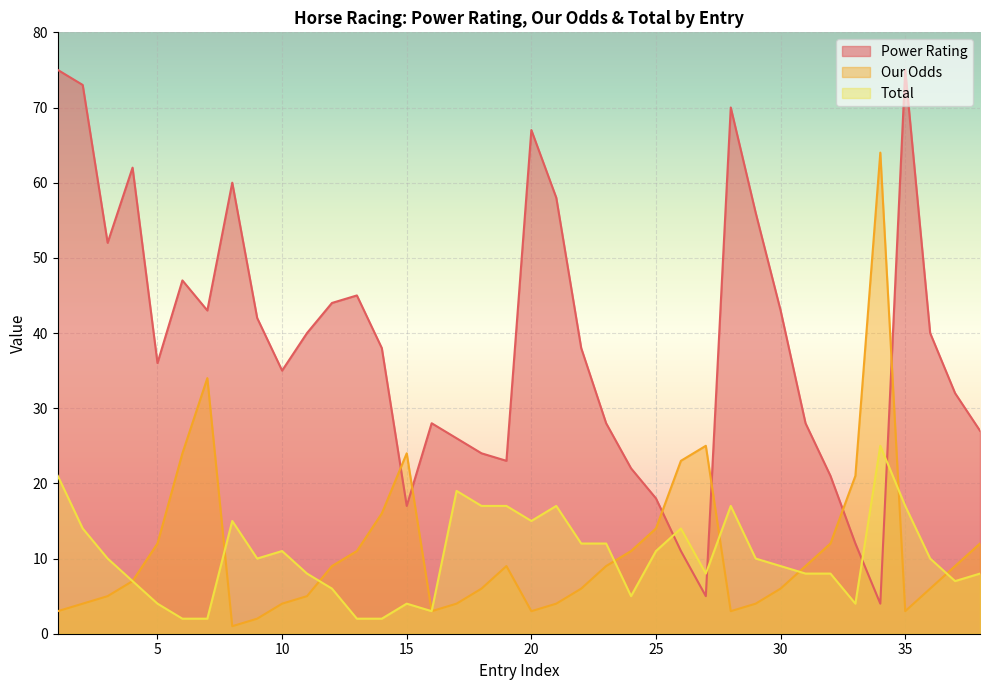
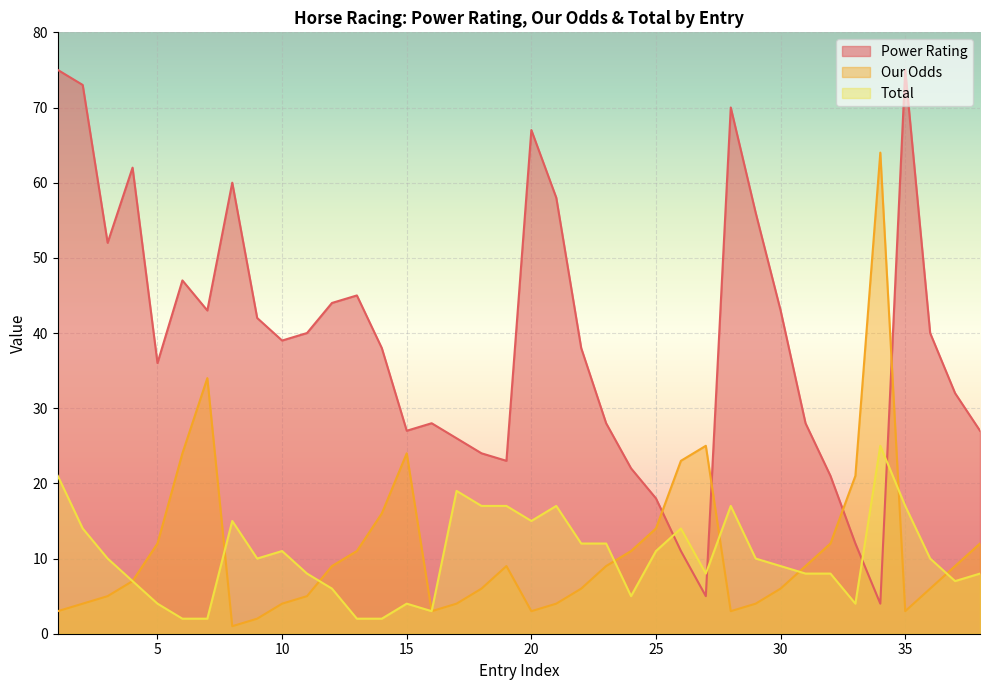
  {
    "Power Rating": {
      "5": 36,
-     "10": 35,
-     "15": 17,
+     "10": 39,
+     "15": 27,
      "20": 67,
      "25": 18,
      "30": 43
    }
  }
